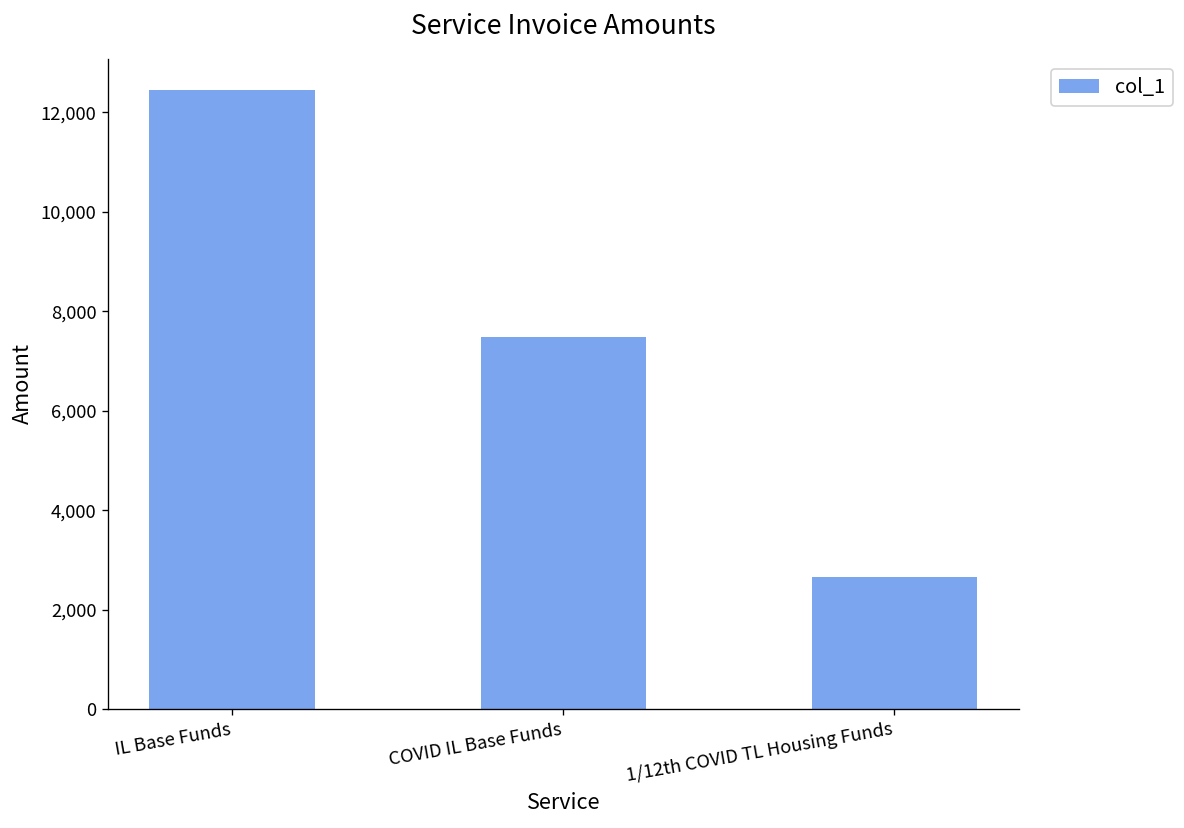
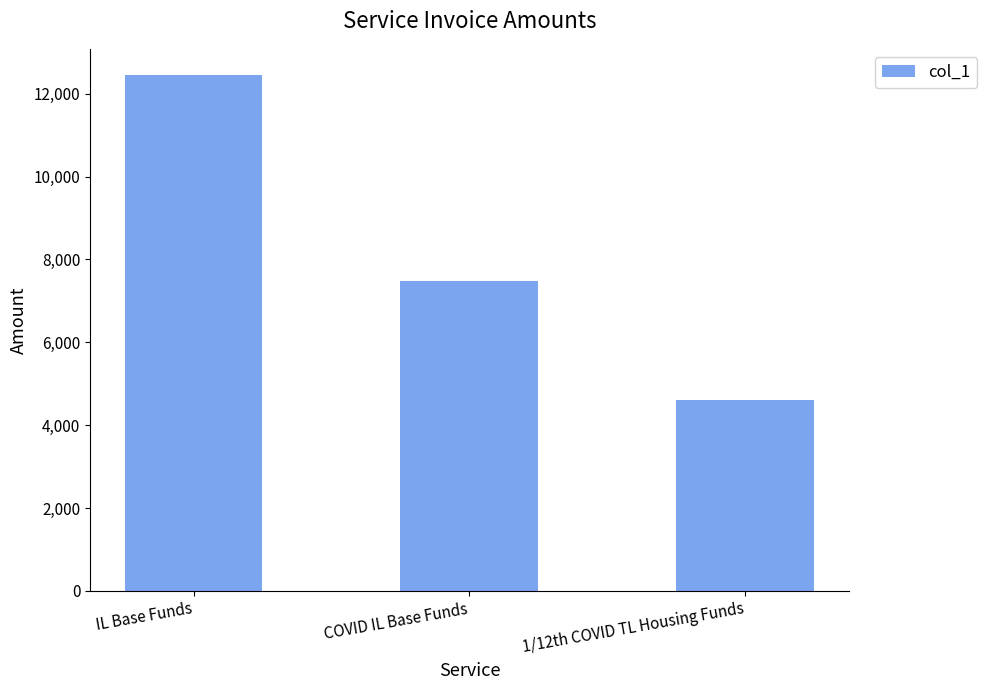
  {
    "IL Base Funds": "12,500",
    "COVID IL Base Funds": "7,500",
-   "1/12th COVID TL Housing Funds": "2,700"
+   "1/12th COVID TL Housing Funds": "4,600"
  }
